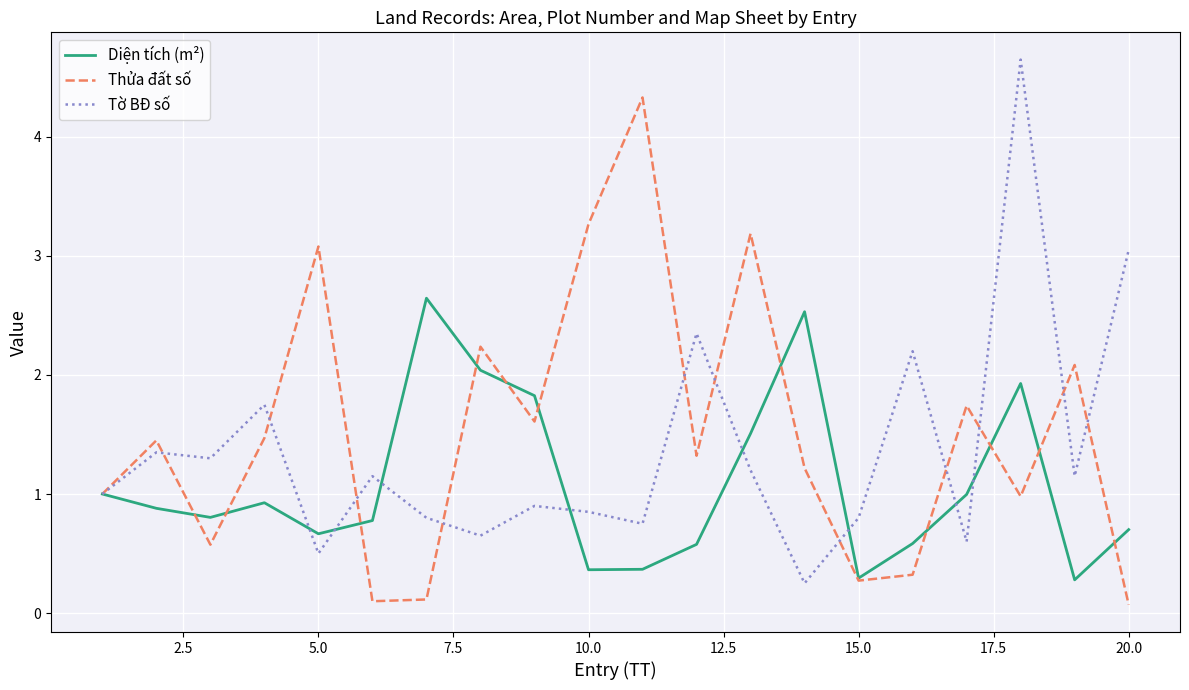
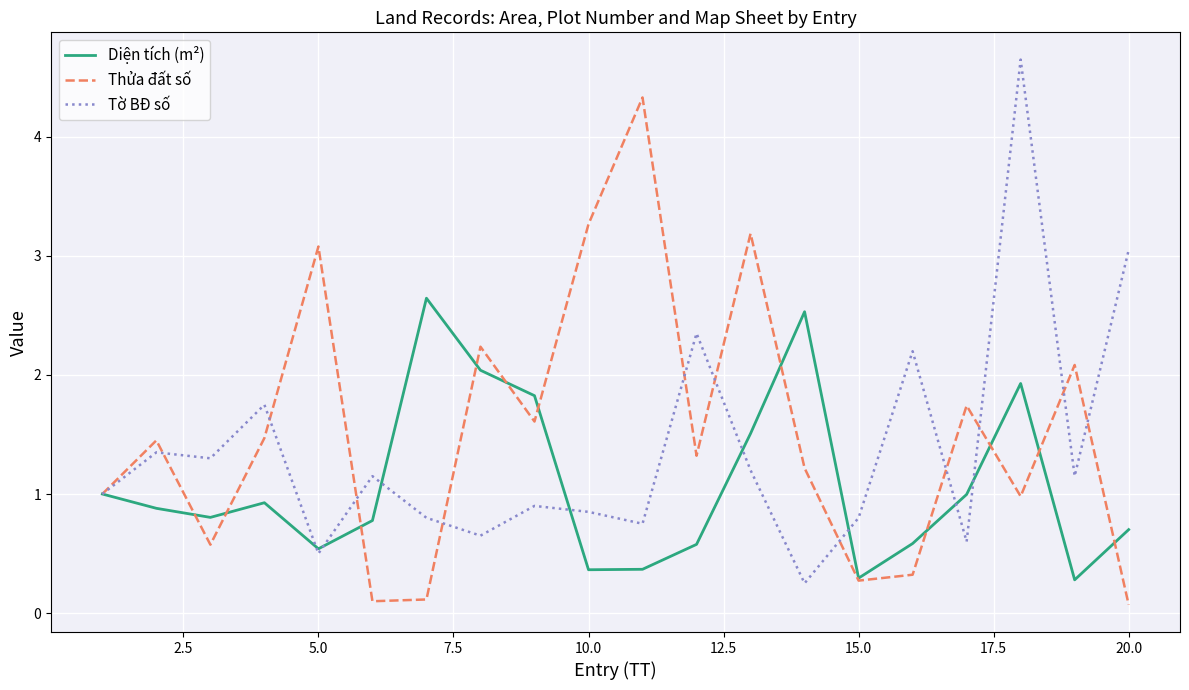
  {
    "Diện tích (m²)": {
-     "5.0": 0.67,
+     "5.0": 0.54,
      "10.0": 0.36,
      "20.0": 0.70
    },
    "Thửa đất số": {
      "5.0": 3.08,
      "10.0": 3.27,
      "20.0": 0.07
    },
    "Tờ BĐ số": {
      "5.0": 0.50,
      "10.0": 0.85,
      "15.0": 0.80,
      "20.0": 3.05
    }
  }
